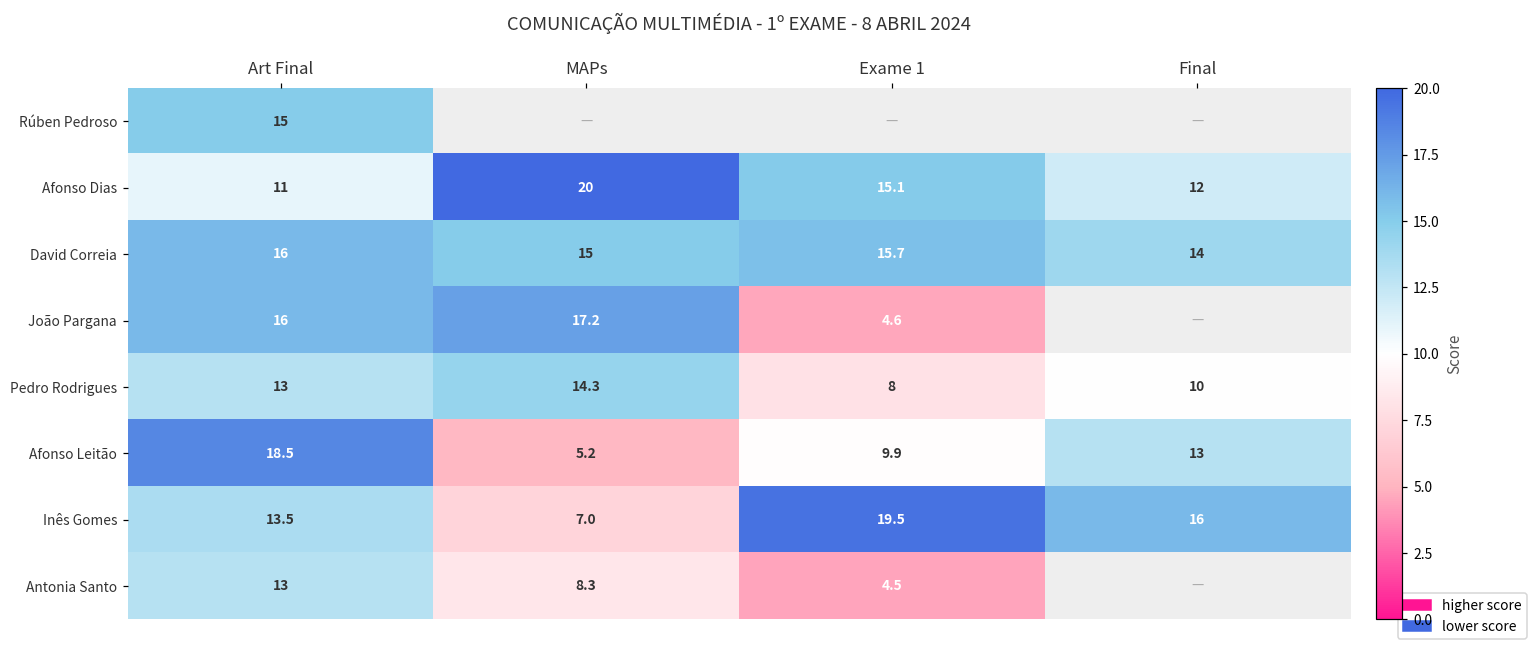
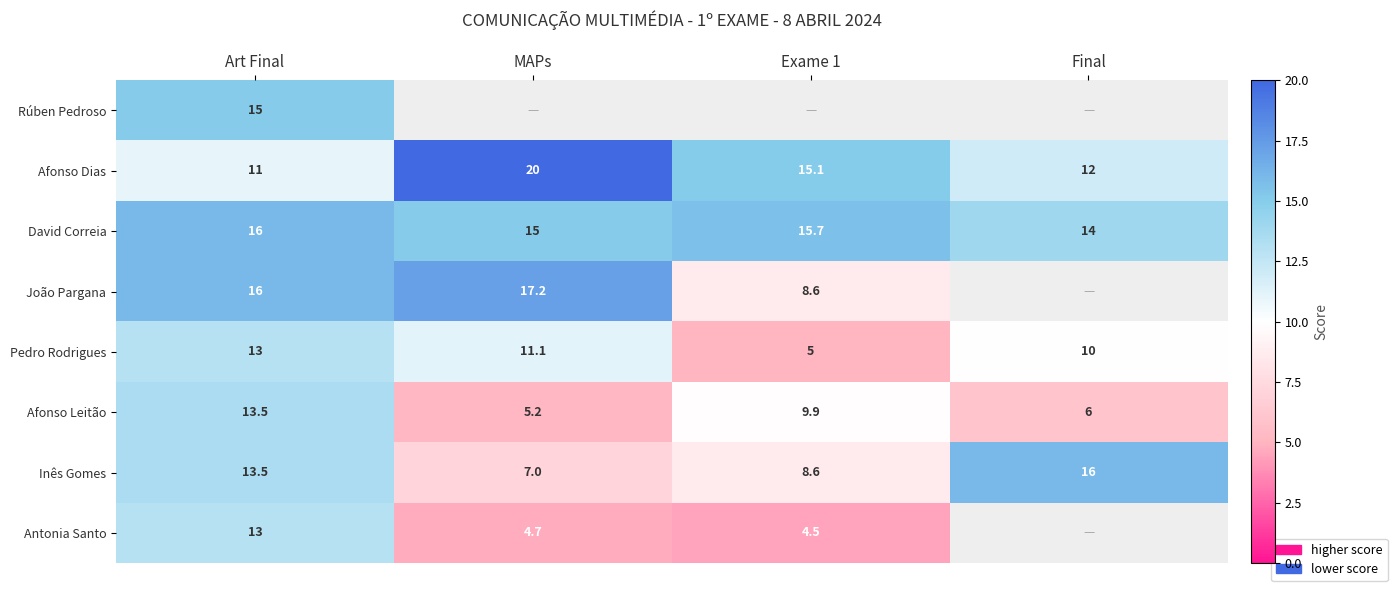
  {
    "Rúben Pedroso": {
      "Art Final": 15
    },
    "Afonso Dias": {
      "Art Final": 11,
      "MAPs": 20,
      "Exame 1": 15.1,
      "Final": 12
    },
    "David Correia": {
      "Art Final": 16,
      "MAPs": 15,
      "Exame 1": 15.7,
      "Final": 14
    },
    "João Pargana": {
      "Art Final": 16,
      "MAPs": 17.2,
-     "Exame 1": 4.6
+     "Exame 1": 8.6
    },
    "Pedro Rodrigues": {
      "Art Final": 13,
-     "MAPs": 14.3,
-     "Exame 1": 8,
+     "MAPs": 11.1,
+     "Exame 1": 5,
      "Final": 10
    },
    "Afonso Leitão": {
-     "Art Final": 18.5,
+     "Art Final": 13.5,
      "MAPs": 5.2,
      "Exame 1": 9.9,
-     "Final": 13
+     "Final": 6
    },
    "Inês Gomes": {
      "Art Final": 13.5,
      "MAPs": 7.0,
-     "Exame 1": 19.5,
+     "Exame 1": 8.6,
      "Final": 16
    },
    "Antonia Santo": {
      "Art Final": 13,
-     "MAPs": 8.3,
+     "MAPs": 4.7,
      "Exame 1": 4.5
    }
  }
